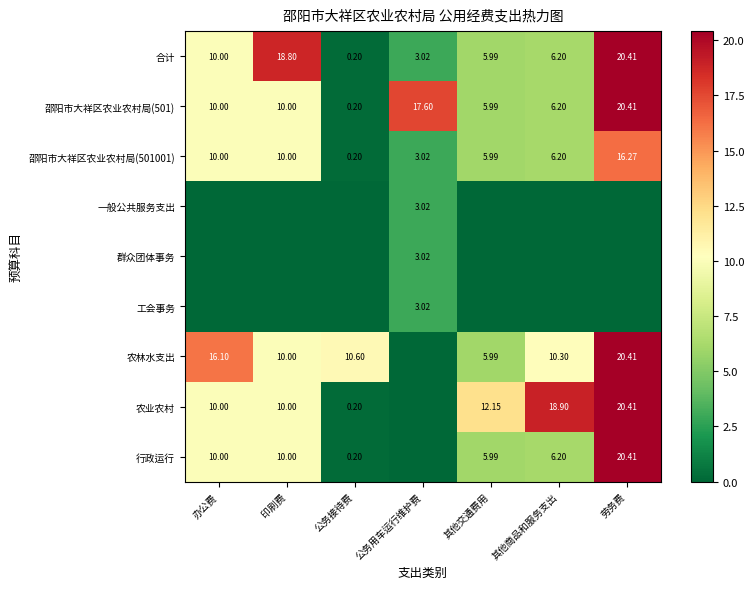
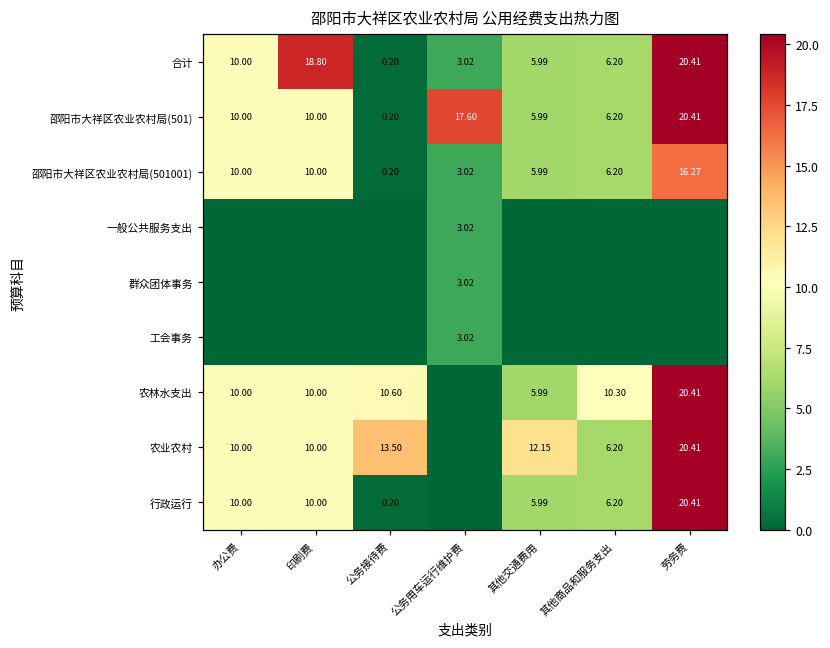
  {
    "合计": {
      "办公费": 10.00,
      "印刷费": 18.80,
      "公务接待费": 0.20,
      "公务用车运行维护费": 3.02,
      "其他交通费用": 5.99,
      "其他商品和服务支出": 6.20,
      "劳务费": 20.41
    },
    "邵阳市大祥区农业农村局(501)": {
      "办公费": 10.00,
      "印刷费": 10.00,
      "公务接待费": 0.20,
      "公务用车运行维护费": 17.60,
      "其他交通费用": 5.99,
      "其他商品和服务支出": 6.20,
      "劳务费": 20.41
    },
    "邵阳市大祥区农业农村局(501001)": {
      "办公费": 10.00,
      "印刷费": 10.00,
      "公务接待费": 0.20,
      "公务用车运行维护费": 3.02,
      "其他交通费用": 5.99,
      "其他商品和服务支出": 6.20,
      "劳务费": 16.27
    },
    "一般公共服务支出": {
      "公务用车运行维护费": 3.02
    },
    "群众团体事务": {
      "公务用车运行维护费": 3.02
    },
    "工会事务": {
      "公务用车运行维护费": 3.02
    },
    "农林水支出": {
-     "办公费": 16.10,
+     "办公费": 10.00,
      "印刷费": 10.00,
      "公务接待费": 10.60,
      "其他交通费用": 5.99,
      "其他商品和服务支出": 10.30,
      "劳务费": 20.41
    },
    "农业农村": {
      "办公费": 10.00,
      "印刷费": 10.00,
-     "公务接待费": 0.20,
+     "公务接待费": 13.50,
      "其他交通费用": 12.15,
-     "其他商品和服务支出": 18.90,
+     "其他商品和服务支出": 6.20,
      "劳务费": 20.41
    },
    "行政运行": {
      "办公费": 10.00,
      "印刷费": 10.00,
      "公务接待费": 0.20,
      "其他交通费用": 5.99,
      "其他商品和服务支出": 6.20,
      "劳务费": 20.41
    }
  }
